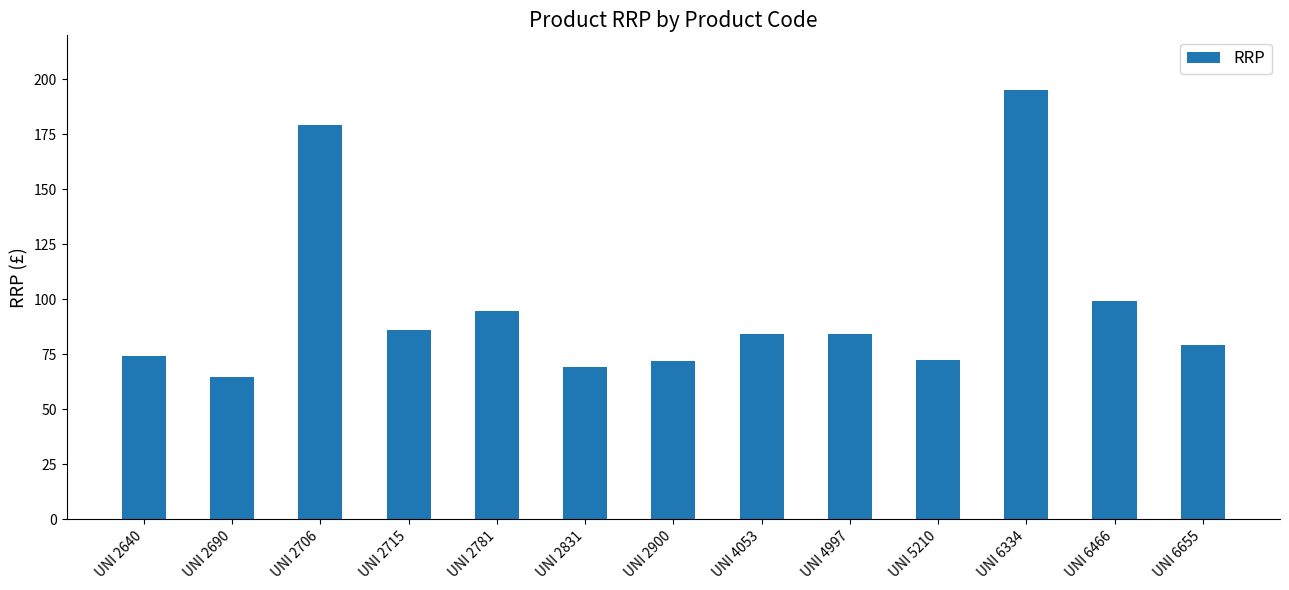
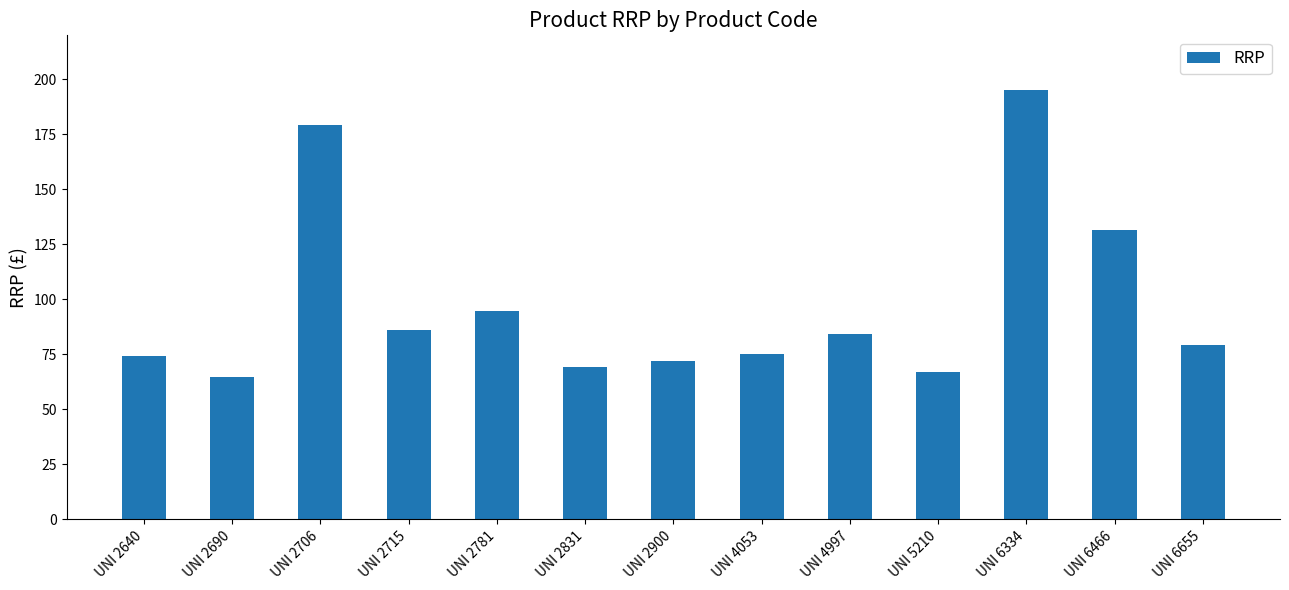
  {
    "UNI 2640": 74,
    "UNI 2690": 65,
    "UNI 2706": 179,
    "UNI 2715": 86,
    "UNI 2781": 95,
    "UNI 2831": 69,
    "UNI 2900": 72,
-   "UNI 4053": 84,
+   "UNI 4053": 75,
    "UNI 4997": 84,
-   "UNI 5210": 72,
+   "UNI 5210": 67,
    "UNI 6334": 195,
-   "UNI 6466": 99,
+   "UNI 6466": 131,
    "UNI 6655": 79
  }
